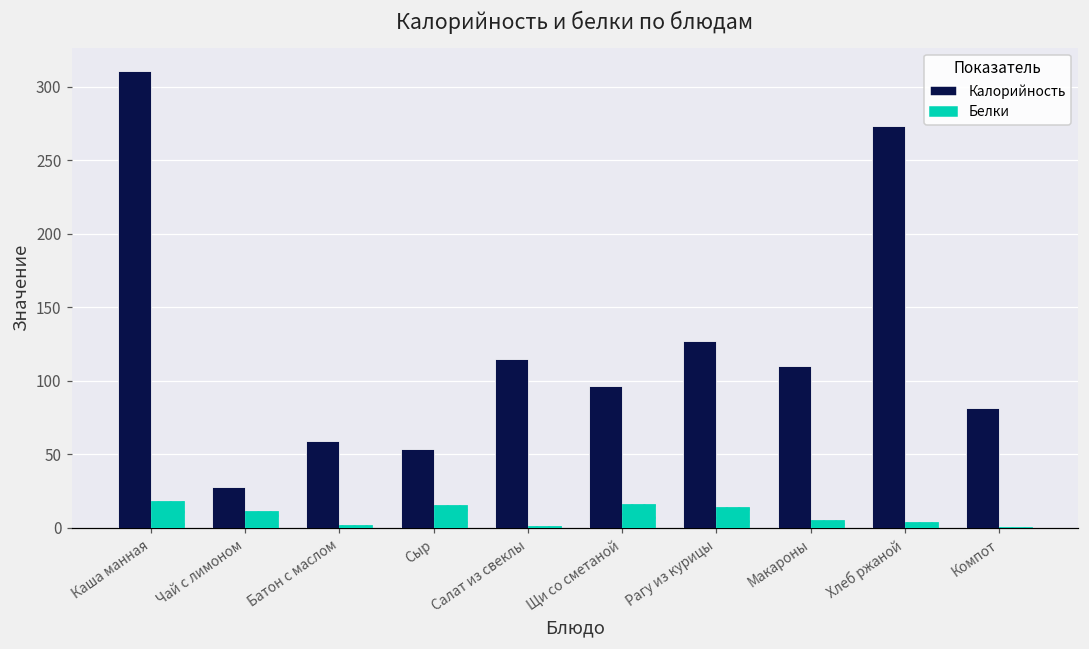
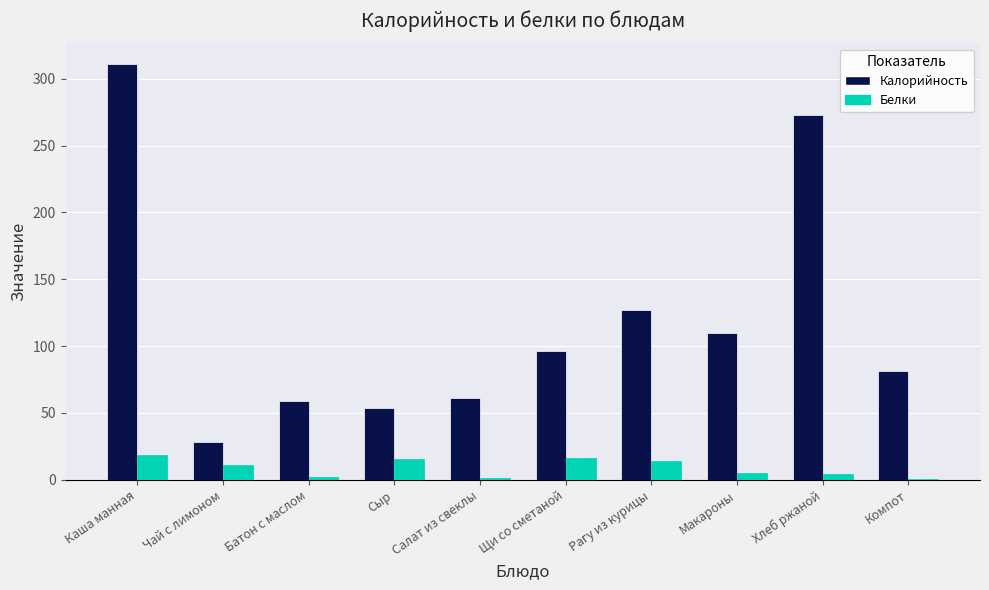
  {
    "Калорийность": {
      "Каша манная": 311,
      "Чай с лимоном": 28,
      "Батон с маслом": 59,
      "Сыр": 54,
-     "Салат из свеклы": 115,
+     "Салат из свеклы": 61,
      "Щи со сметаной": 96,
      "Рагу из курицы": 127,
      "Макароны": 110,
      "Хлеб ржаной": 273,
      "Компот": 81
    },
    "Белки": {
      "Каша манная": 18,
      "Чай с лимоном": 11,
      "Батон с маслом": 2,
      "Сыр": 16,
      "Щи со сметаной": 16,
      "Рагу из курицы": 14,
      "Макароны": 5,
      "Хлеб ржаной": 4
    }
  }
